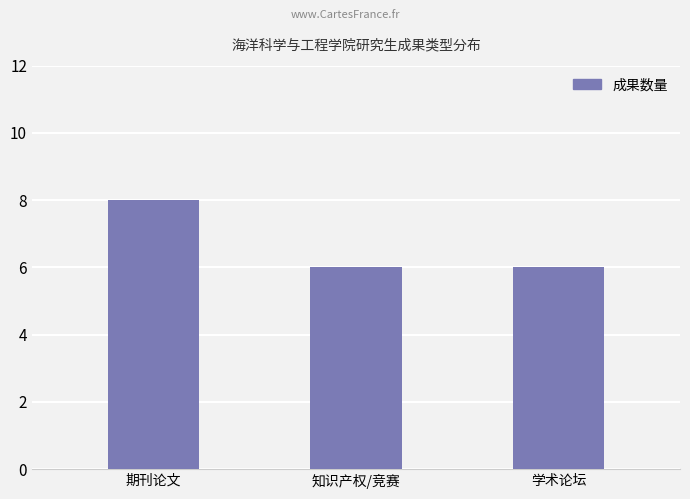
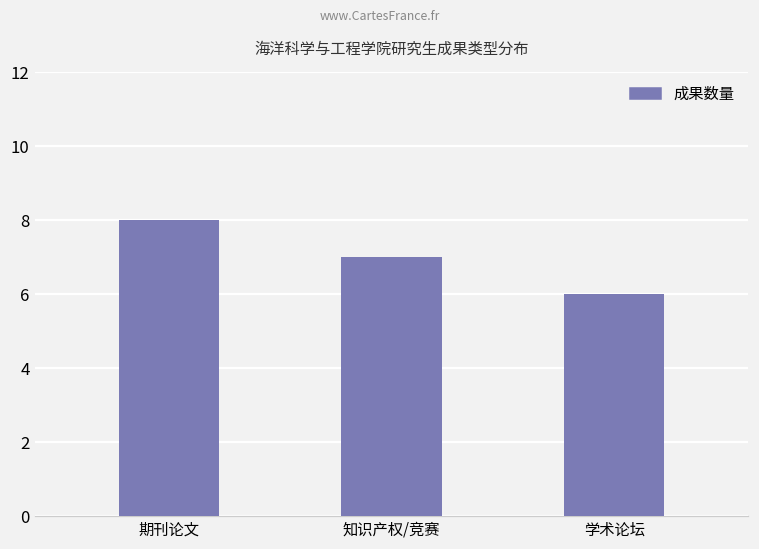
  {
    "期刊论文": 8,
-   "知识产权/竞赛": 6,
+   "知识产权/竞赛": 7,
    "学术论坛": 6
  }
